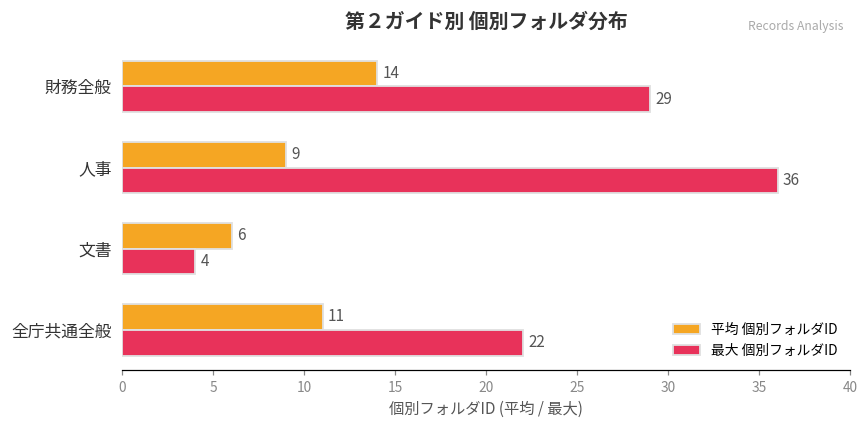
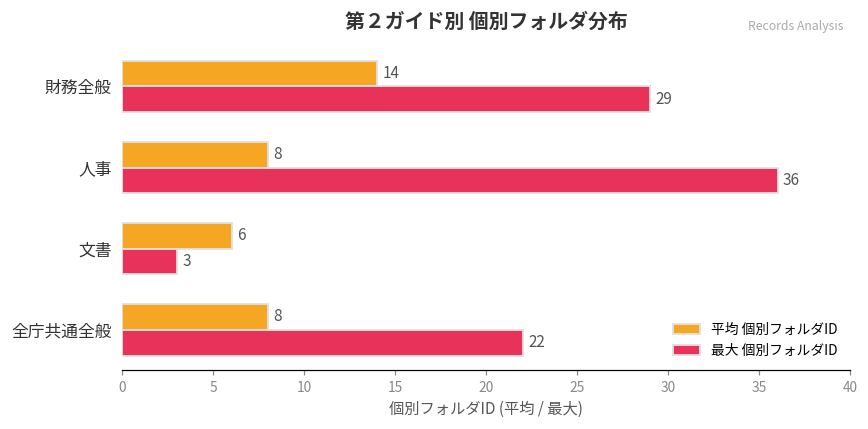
  {
    "平均 個別フォルダID": {
      "財務全般": 14,
-     "人事": 9,
+     "人事": 8,
      "文書": 6,
-     "全庁共通全般": 11
+     "全庁共通全般": 8
    },
    "最大 個別フォルダID": {
      "財務全般": 29,
      "人事": 36,
-     "文書": 4,
+     "文書": 3,
      "全庁共通全般": 22
    }
  }
